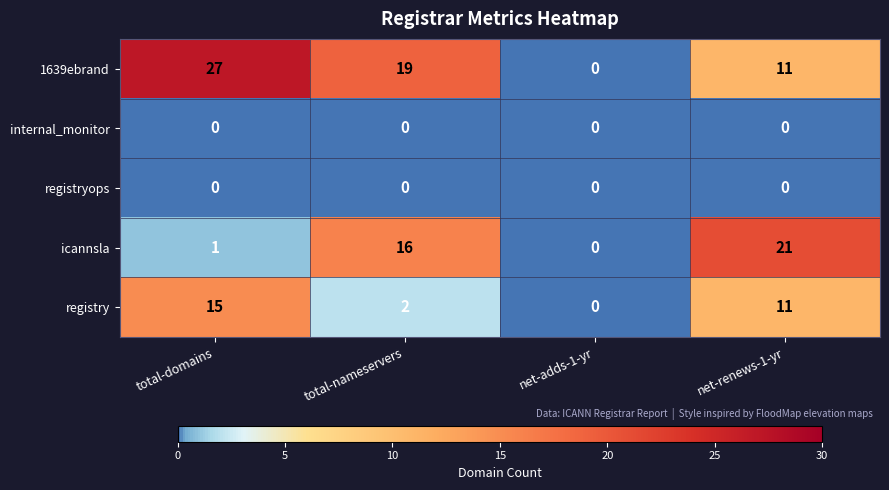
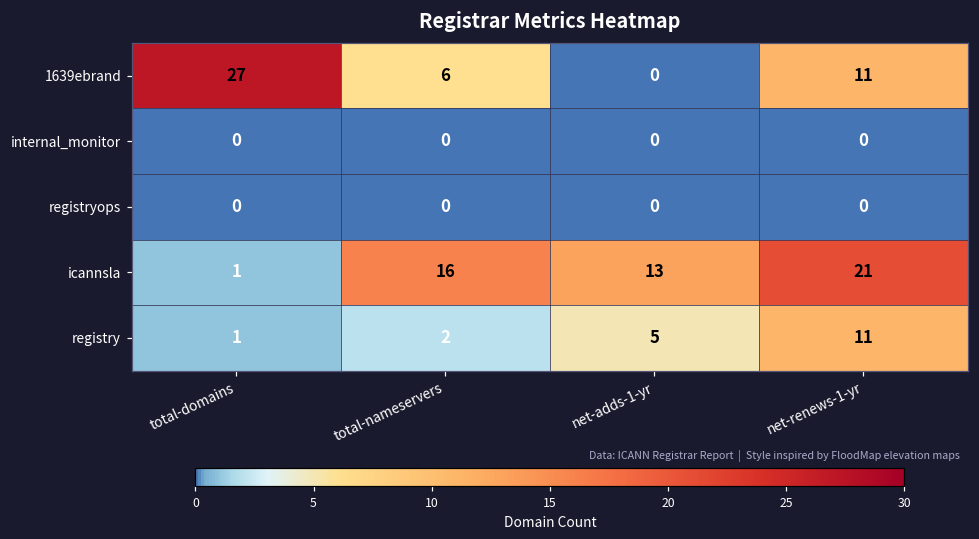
  {
    "1639ebrand": {
      "total-domains": 27,
-     "total-nameservers": 19,
+     "total-nameservers": 6,
      "net-adds-1-yr": 0,
      "net-renews-1-yr": 11
    },
    "internal_monitor": {
      "total-domains": 0,
      "total-nameservers": 0,
      "net-adds-1-yr": 0,
      "net-renews-1-yr": 0
    },
    "registryops": {
      "total-domains": 0,
      "total-nameservers": 0,
      "net-adds-1-yr": 0,
      "net-renews-1-yr": 0
    },
    "icannsla": {
      "total-domains": 1,
      "total-nameservers": 16,
-     "net-adds-1-yr": 0,
+     "net-adds-1-yr": 13,
      "net-renews-1-yr": 21
    },
    "registry": {
-     "total-domains": 15,
+     "total-domains": 1,
      "total-nameservers": 2,
-     "net-adds-1-yr": 0,
+     "net-adds-1-yr": 5,
      "net-renews-1-yr": 11
    }
  }
